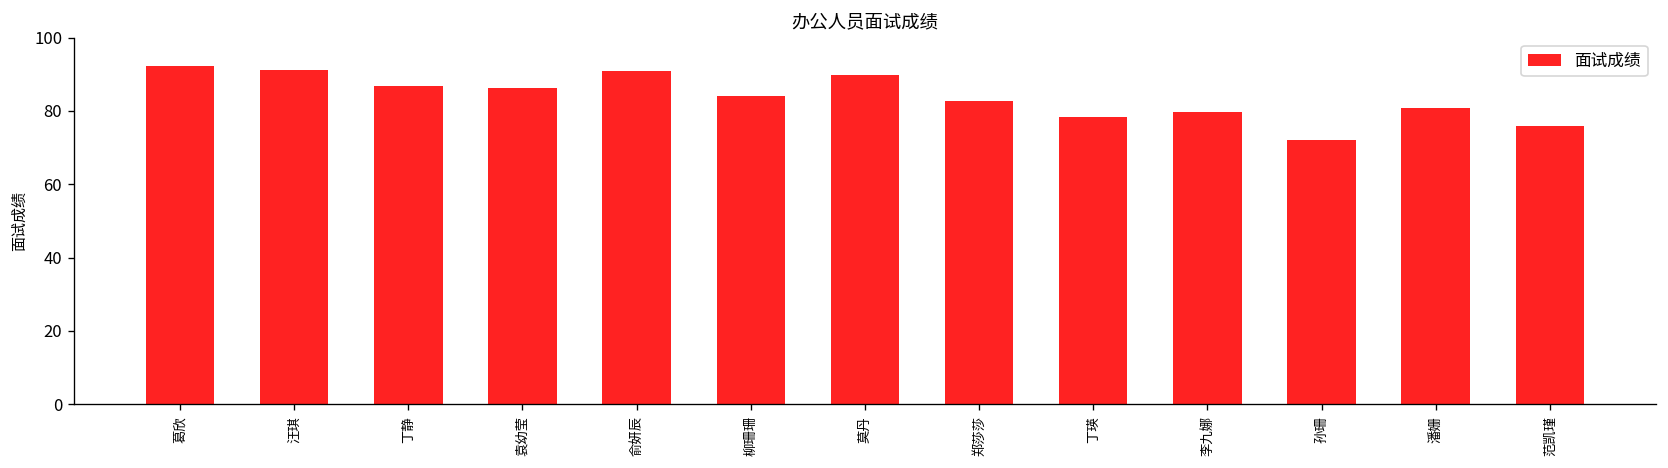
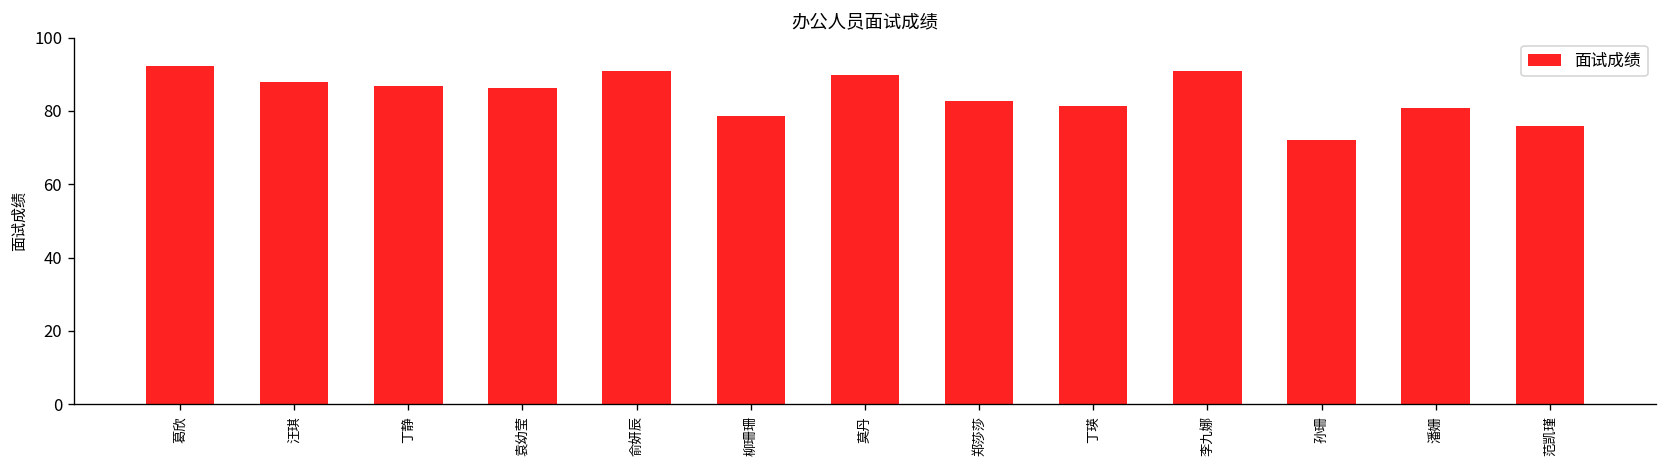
  {
    "葛欣": 92,
-   "汪琪": 91,
+   "汪琪": 88,
    "丁静": 87,
    "袁幼莹": 86,
    "俞妍辰": 91,
-   "柳珊珊": 84,
+   "柳珊珊": 79,
    "莫丹": 90,
    "郑莎莎": 83,
-   "丁瑛": 78,
-   "李九娜": 80,
+   "丁瑛": 81,
+   "李九娜": 91,
    "孙珊": 72,
    "潘姗": 81,
    "范凯瑾": 76
  }
